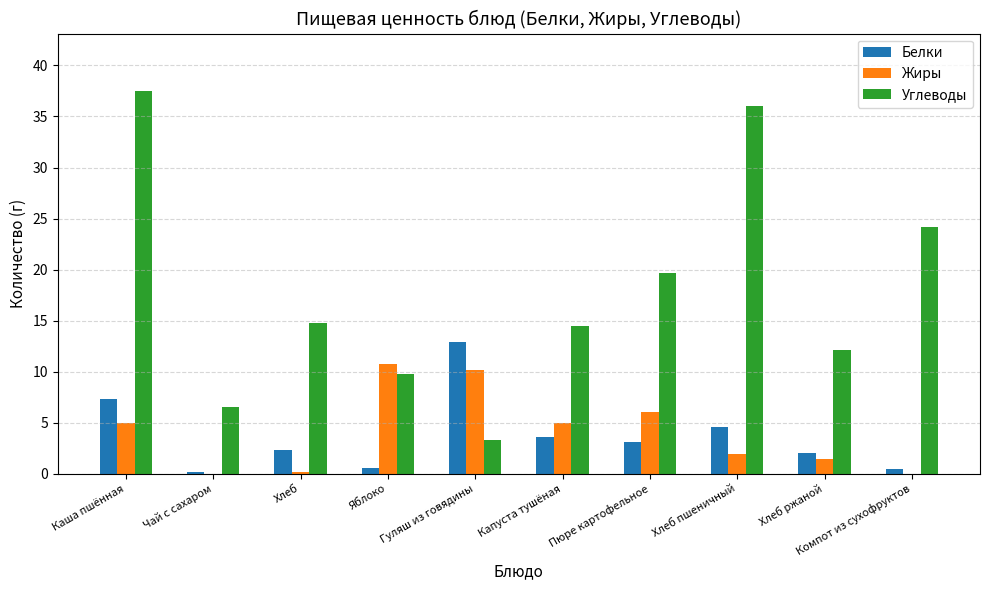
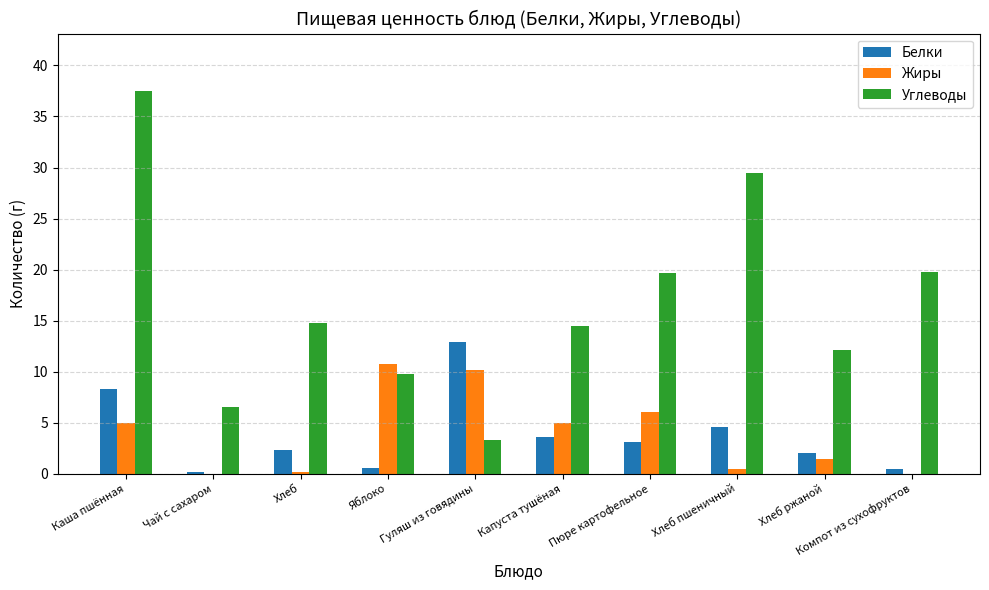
  {
    "Белки": {
-     "Каша пшённая": 7.3,
+     "Каша пшённая": 8.3,
      "Хлеб": 2.3,
      "Яблоко": 0.6,
      "Гуляш из говядины": 12.9,
      "Капуста тушёная": 3.6,
      "Пюре картофельное": 3.1,
      "Хлеб пшеничный": 4.6,
      "Хлеб ржаной": 2.0,
      "Компот из сухофруктов": 0.5
    },
    "Жиры": {
      "Каша пшённая": 5.0,
      "Чай с сахаром": 0.0,
      "Яблоко": 10.7,
      "Гуляш из говядины": 10.2,
      "Капуста тушёная": 5.0,
      "Пюре картофельное": 6.0,
-     "Хлеб пшеничный": 1.9,
+     "Хлеб пшеничный": 0.5,
      "Хлеб ржаной": 1.4,
      "Компот из сухофруктов": 0.0
    },
    "Углеводы": {
      "Каша пшённая": 37.5,
      "Чай с сахаром": 6.5,
      "Хлеб": 14.8,
      "Яблоко": 9.8,
      "Гуляш из говядины": 3.3,
      "Капуста тушёная": 14.5,
      "Пюре картофельное": 19.7,
-     "Хлеб пшеничный": 36.0,
+     "Хлеб пшеничный": 29.5,
      "Хлеб ржаной": 12.1,
-     "Компот из сухофруктов": 24.2
+     "Компот из сухофруктов": 19.8
    }
  }
